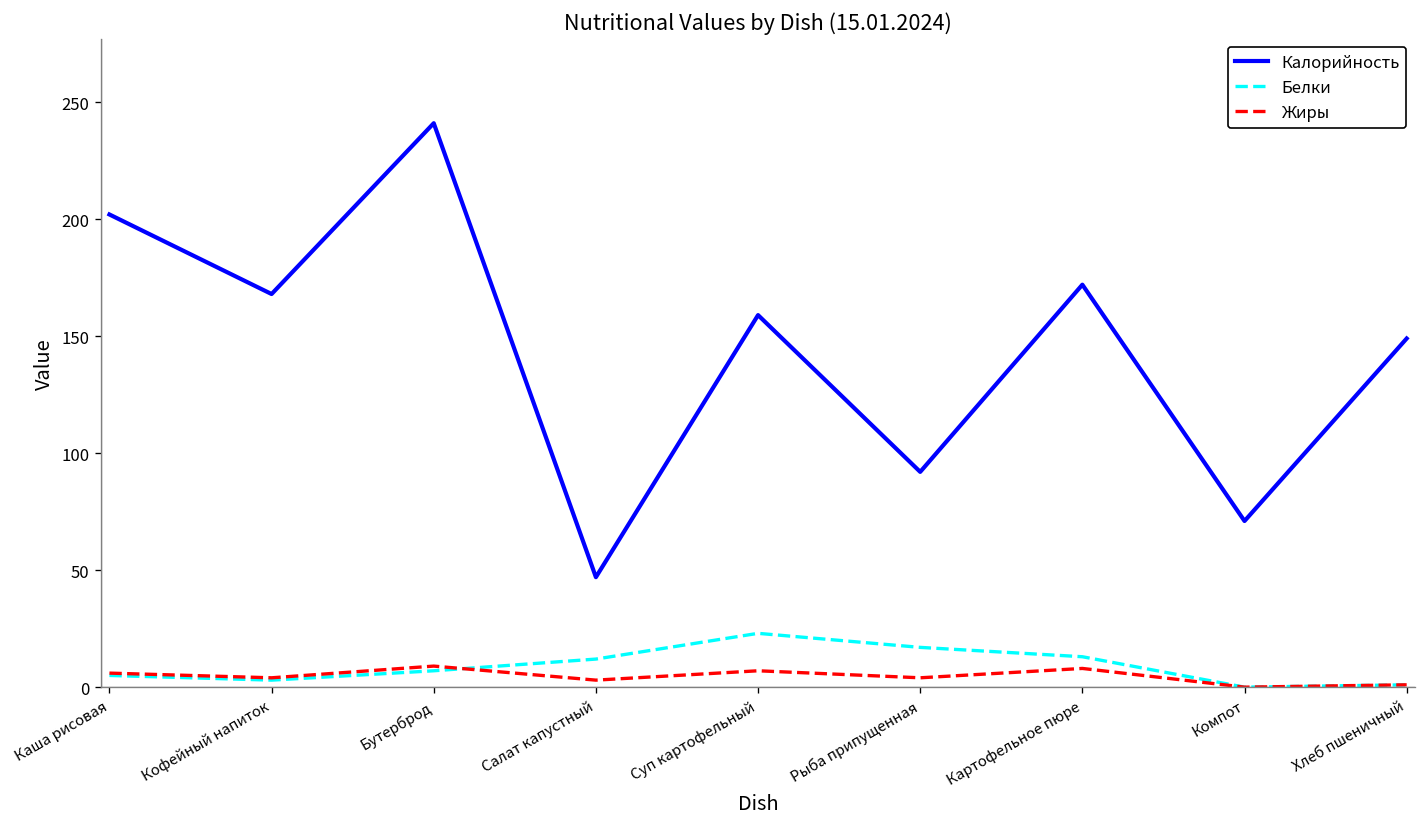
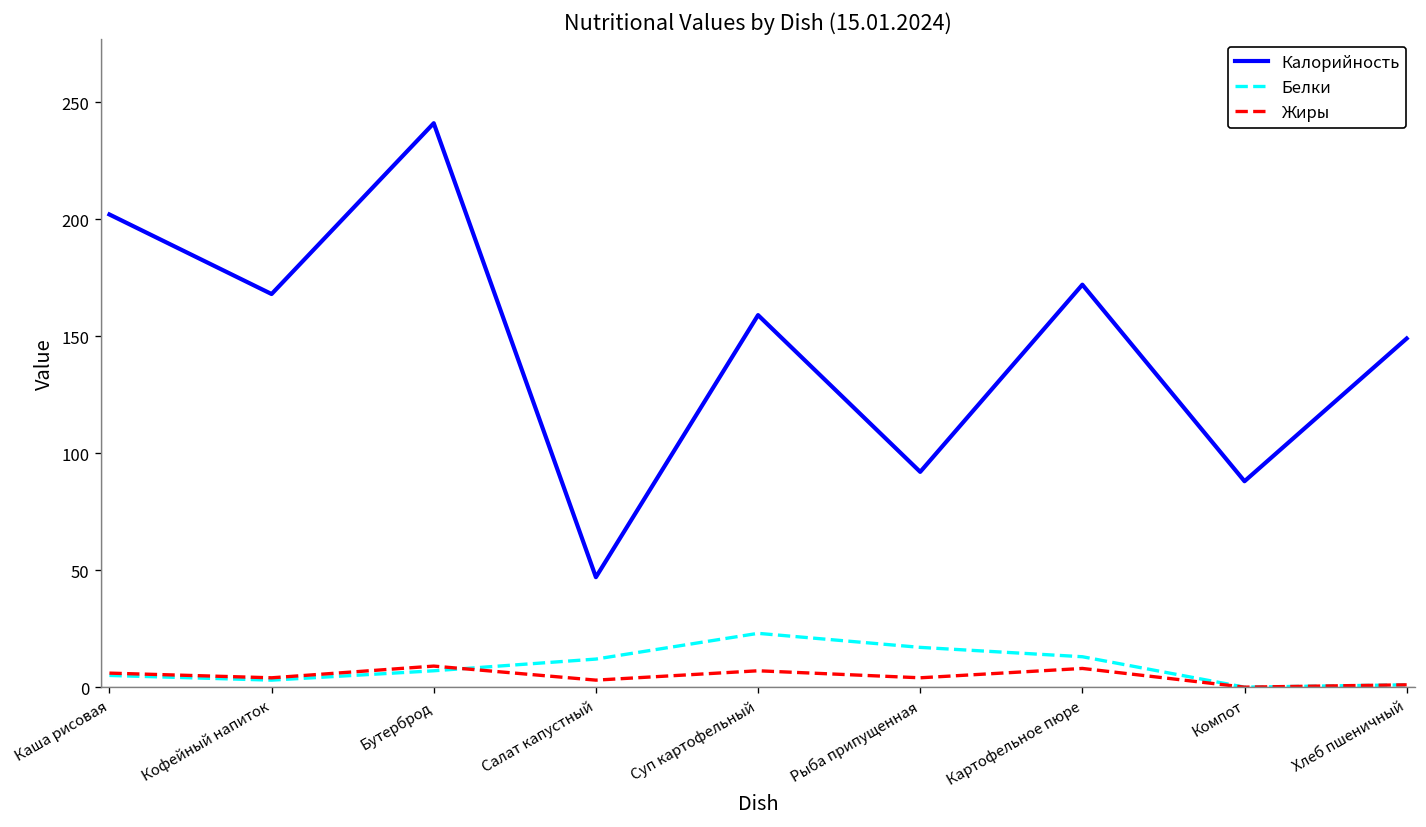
  {
    "Калорийность": {
      "Каша рисовая": 202,
      "Кофейный напиток": 168,
      "Бутерброд": 241,
      "Салат капустный": 47,
      "Суп картофельный": 159,
      "Рыба припущенная": 92,
      "Картофельное пюре": 172,
-     "Компот": 71,
+     "Компот": 88,
      "Хлеб пшеничный": 149
    },
    "Белки": {
      "Бутерброд": 7,
      "Салат капустный": 12,
      "Суп картофельный": 23,
      "Рыба припущенная": 17,
      "Картофельное пюре": 13
    },
    "Жиры": {
      "Бутерброд": 9,
      "Салат капустный": 3,
      "Суп картофельный": 7,
      "Рыба припущенная": 4,
      "Картофельное пюре": 8
    }
  }
